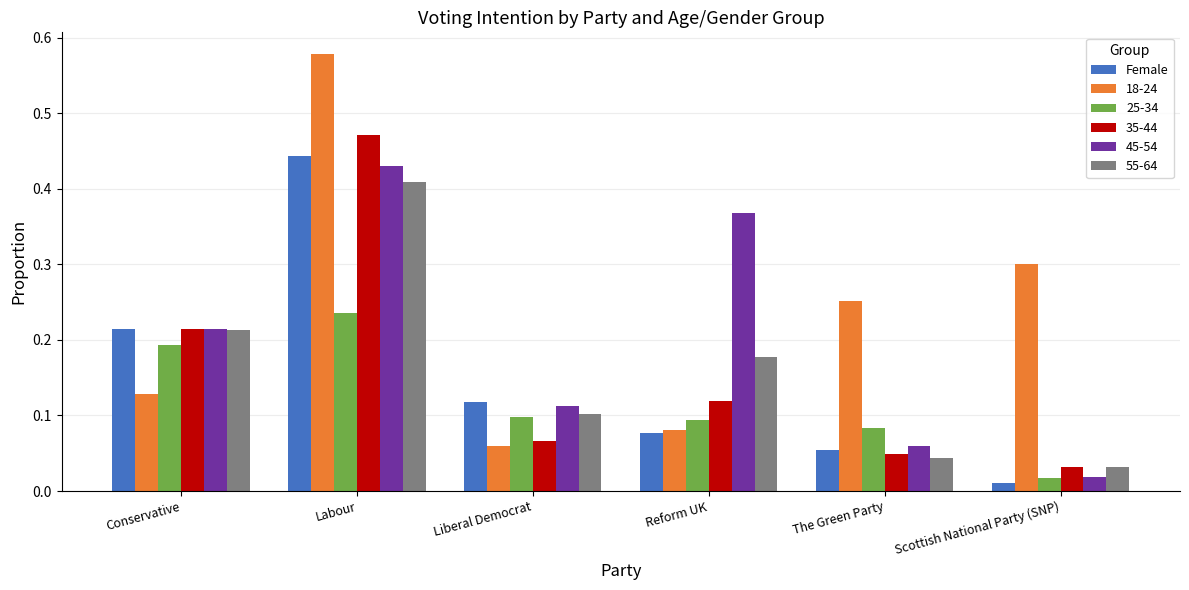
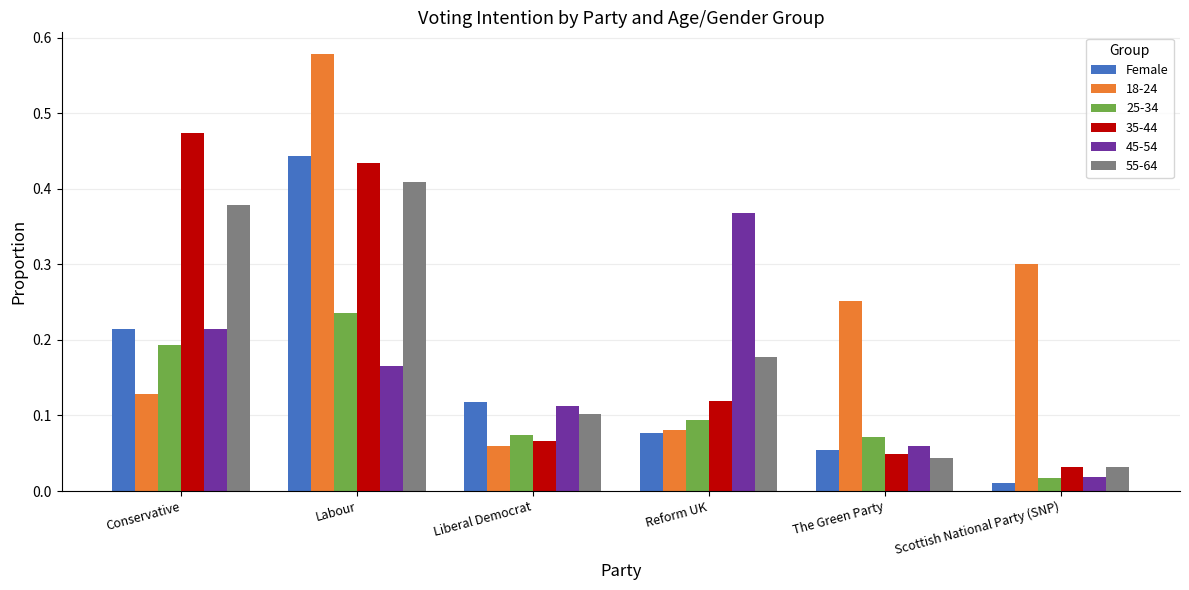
  {
    "Female": {
      "Conservative": 0.21,
      "Labour": 0.44,
      "Liberal Democrat": 0.12,
      "Reform UK": 0.08,
      "The Green Party": 0.05,
      "Scottish National Party (SNP)": 0.01
    },
    "18-24": {
      "Conservative": 0.13,
      "Labour": 0.58,
      "Liberal Democrat": 0.06,
      "Reform UK": 0.08,
      "The Green Party": 0.25,
      "Scottish National Party (SNP)": 0.30
    },
    "25-34": {
      "Conservative": 0.19,
      "Labour": 0.24,
-     "Liberal Democrat": 0.10,
+     "Liberal Democrat": 0.07,
      "Reform UK": 0.09,
-     "The Green Party": 0.08,
+     "The Green Party": 0.07,
      "Scottish National Party (SNP)": 0.02
    },
    "35-44": {
-     "Conservative": 0.21,
-     "Labour": 0.47,
+     "Conservative": 0.47,
+     "Labour": 0.43,
      "Liberal Democrat": 0.07,
      "Reform UK": 0.12,
      "The Green Party": 0.05,
      "Scottish National Party (SNP)": 0.03
    },
    "45-54": {
      "Conservative": 0.21,
-     "Labour": 0.43,
+     "Labour": 0.17,
      "Liberal Democrat": 0.11,
      "Reform UK": 0.37,
      "The Green Party": 0.06,
      "Scottish National Party (SNP)": 0.02
    },
    "55-64": {
-     "Conservative": 0.21,
+     "Conservative": 0.38,
      "Labour": 0.41,
      "Liberal Democrat": 0.10,
      "Reform UK": 0.18,
      "The Green Party": 0.04,
      "Scottish National Party (SNP)": 0.03
    }
  }
